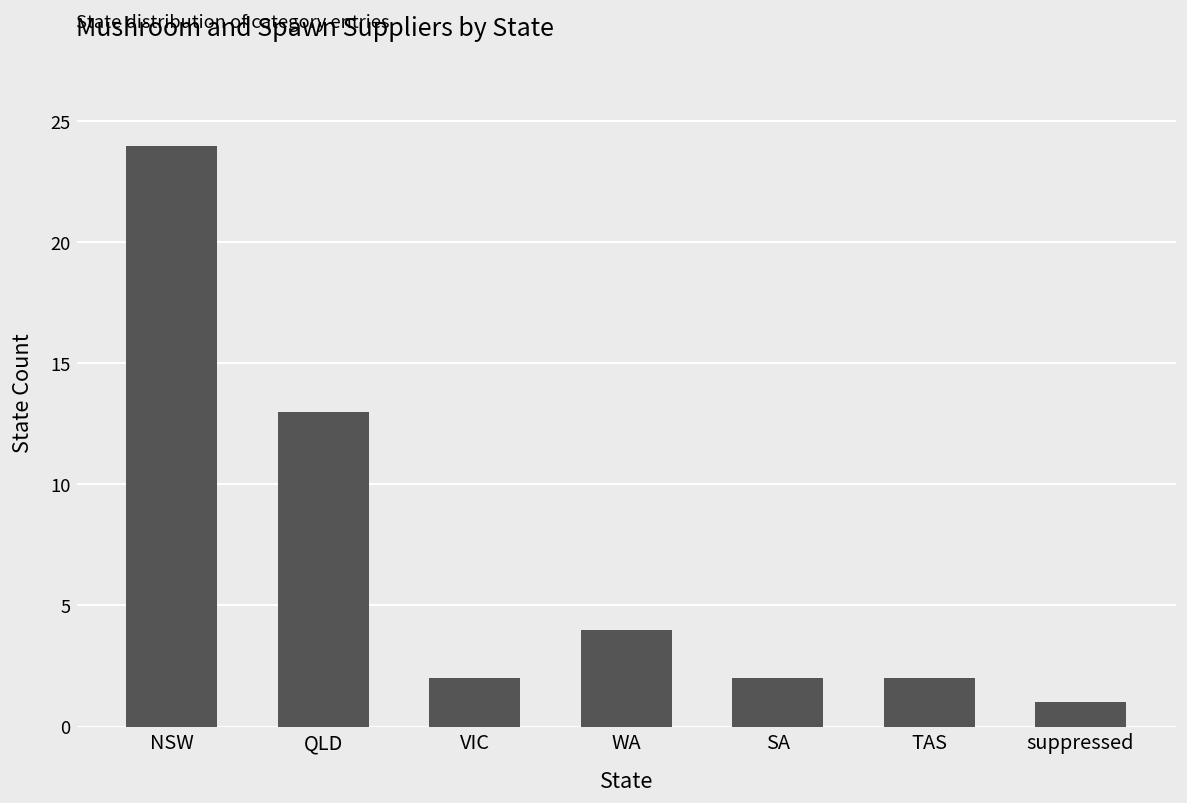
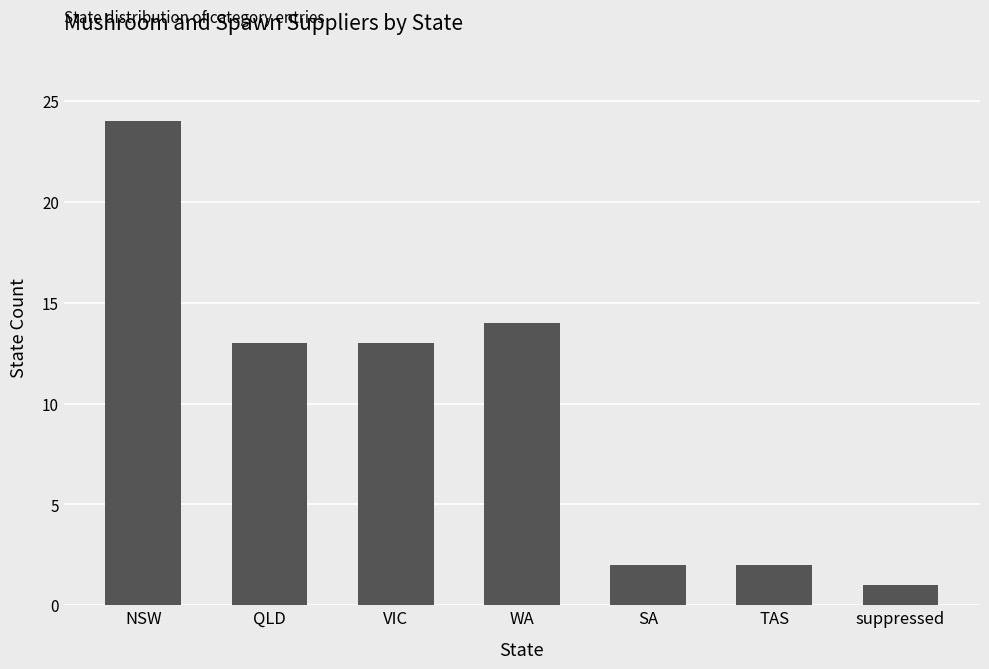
  {
    "NSW": 24,
    "QLD": 13,
-   "VIC": 2,
-   "WA": 4,
+   "VIC": 13,
+   "WA": 14,
    "SA": 2,
    "TAS": 2,
    "suppressed": 1
  }
